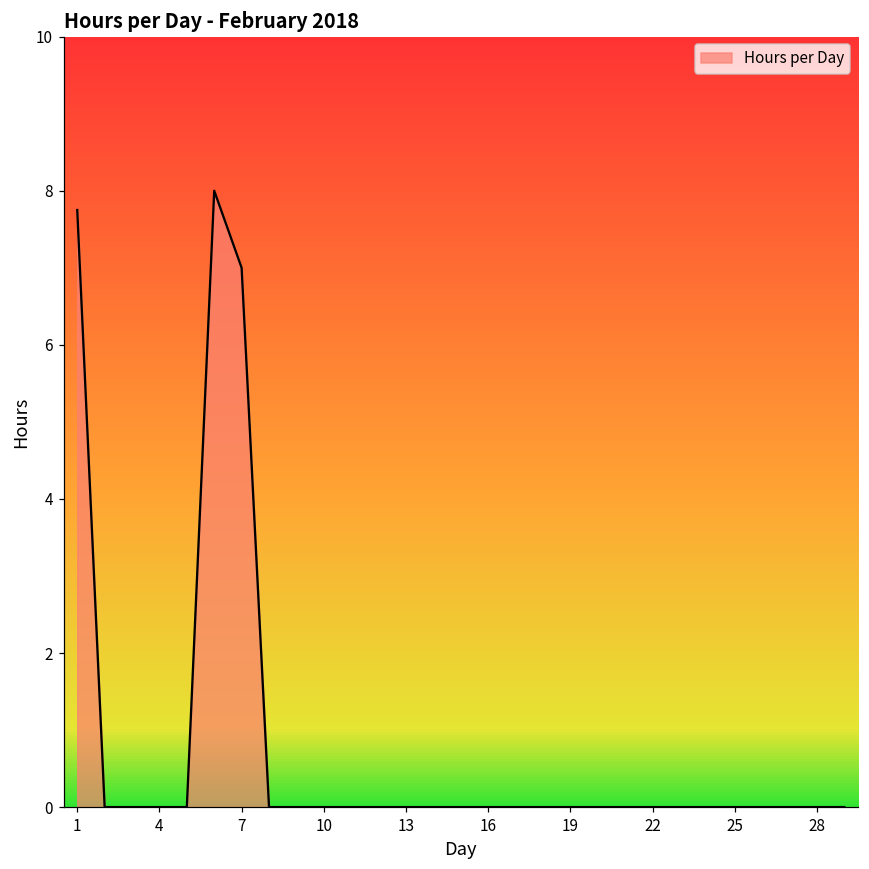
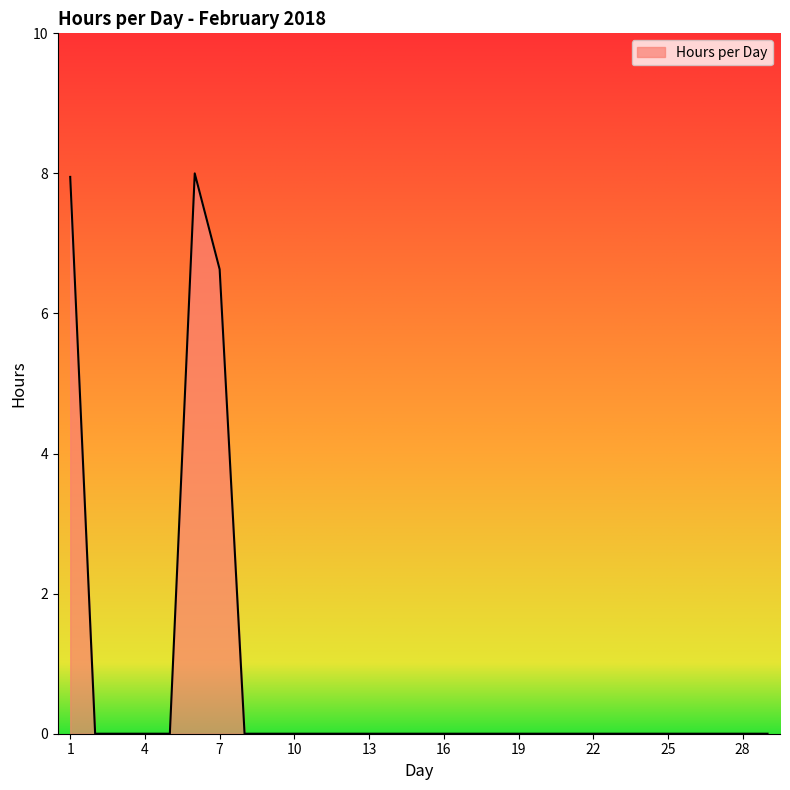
  {
-   "1": 7.8,
+   "1": 8.0,
    "4": 0.0,
-   "7": 7.0,
+   "7": 6.6,
    "10": 0.0,
    "13": 0.0,
    "16": 0.0,
    "19": 0.0,
    "22": 0.0,
    "25": 0.0,
    "28": 0.0
  }
